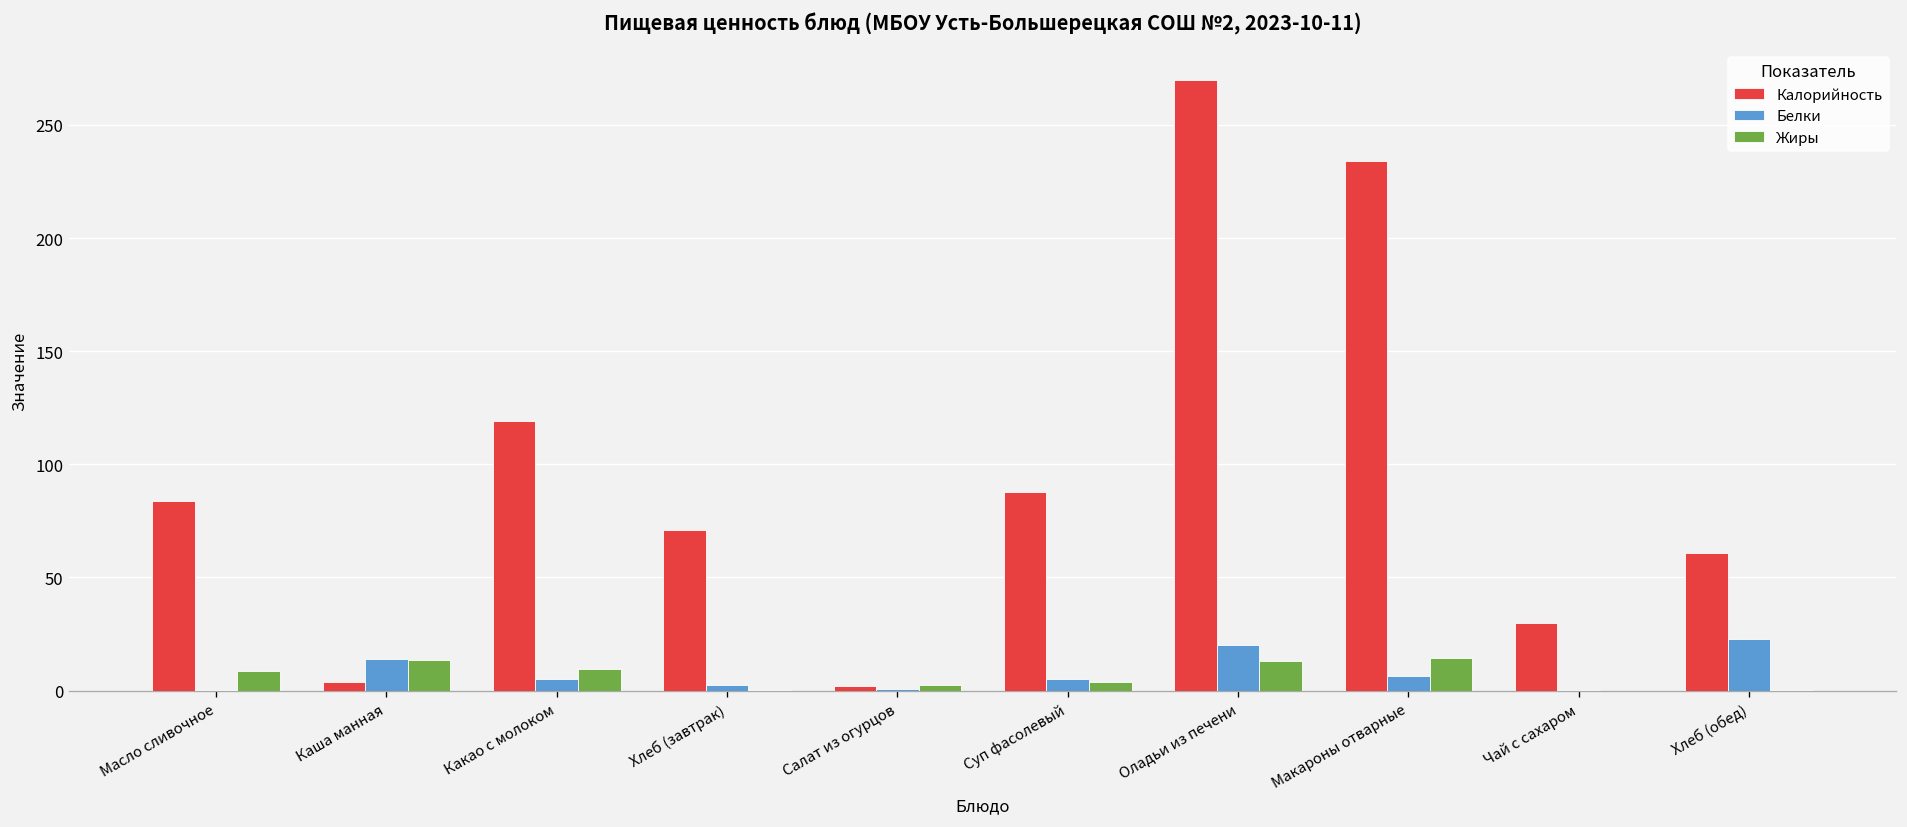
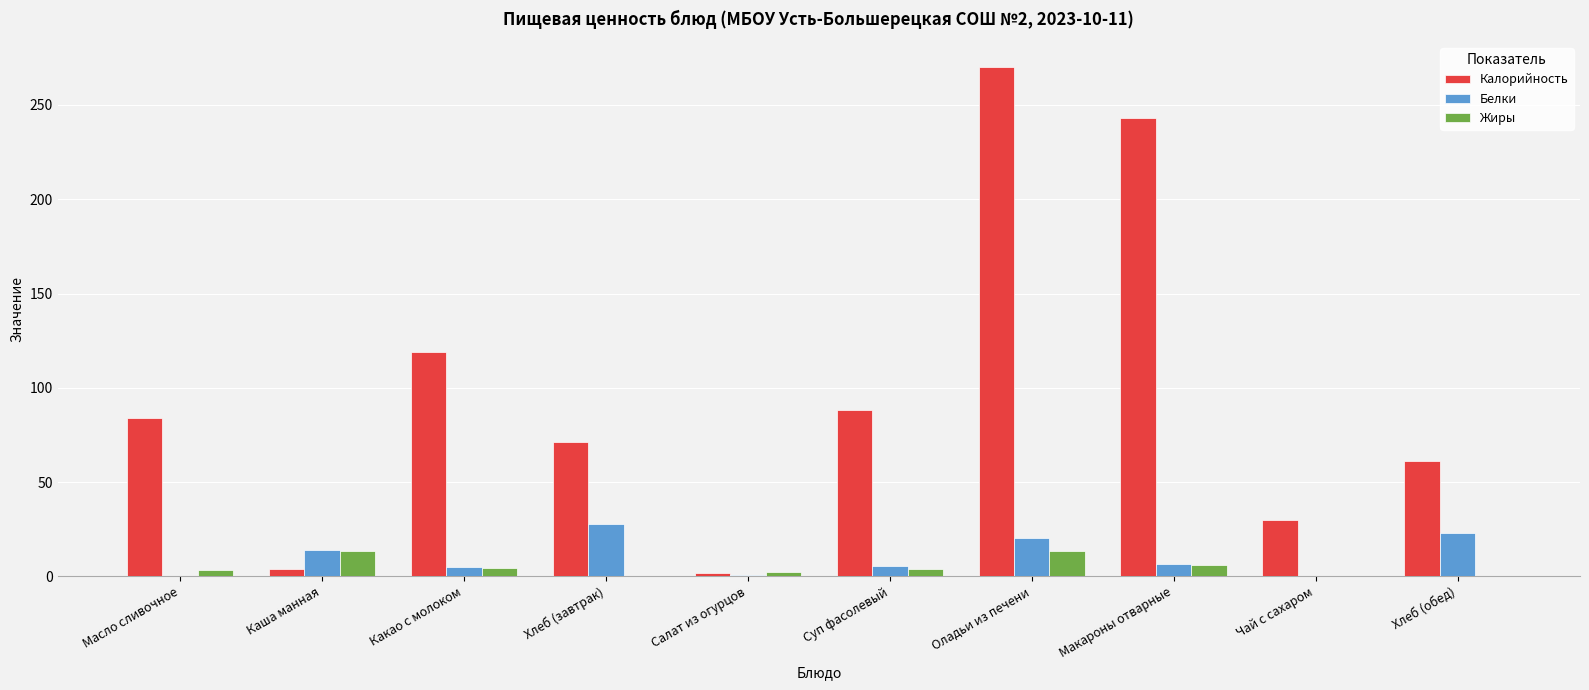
  {
    "Калорийность": {
      "Масло сливочное": 84,
      "Каша манная": 4,
      "Какао с молоком": 119,
      "Хлеб (завтрак)": 71,
      "Салат из огурцов": 2,
      "Суп фасолевый": 88,
      "Оладьи из печени": 270,
-     "Макароны отварные": 234,
+     "Макароны отварные": 243,
      "Чай с сахаром": 30,
      "Хлеб (обед)": 61
    },
    "Белки": {
      "Каша манная": 14,
      "Какао с молоком": 5,
-     "Хлеб (завтрак)": 2,
+     "Хлеб (завтрак)": 28,
      "Суп фасолевый": 5,
      "Оладьи из печени": 20,
      "Макароны отварные": 6,
      "Хлеб (обед)": 23
    },
    "Жиры": {
-     "Масло сливочное": 9,
+     "Масло сливочное": 4,
      "Каша манная": 14,
-     "Какао с молоком": 10,
+     "Какао с молоком": 4,
      "Салат из огурцов": 2,
      "Суп фасолевый": 4,
      "Оладьи из печени": 13,
-     "Макароны отварные": 14,
+     "Макароны отварные": 6,
      "Чай с сахаром": 0
    }
  }
